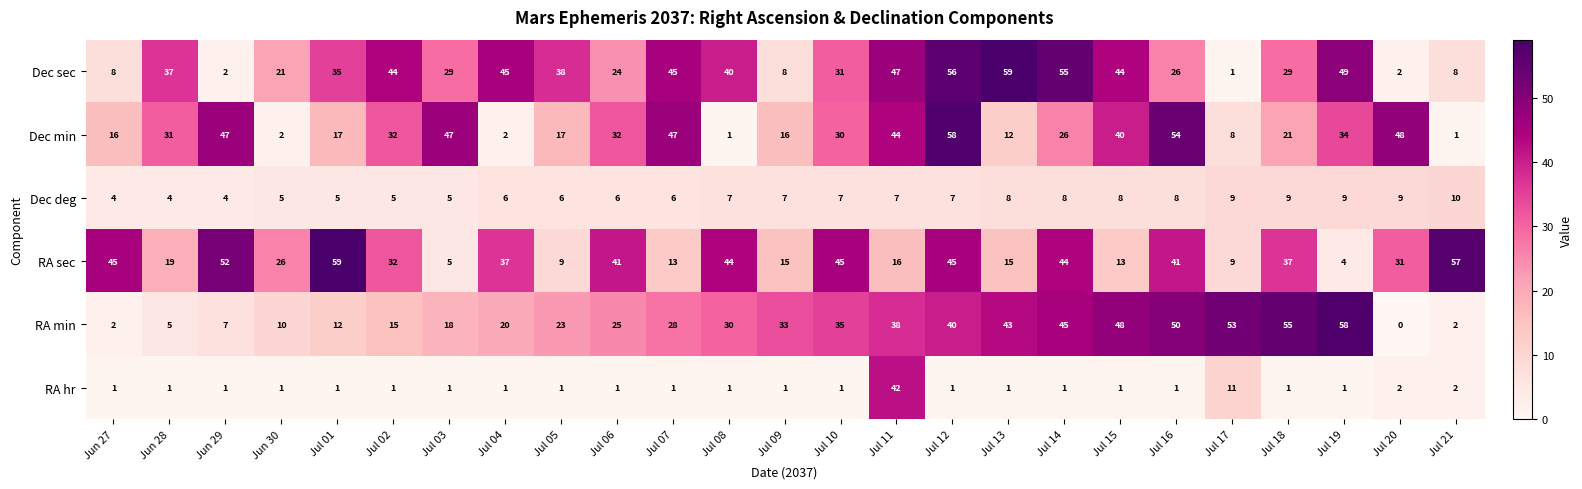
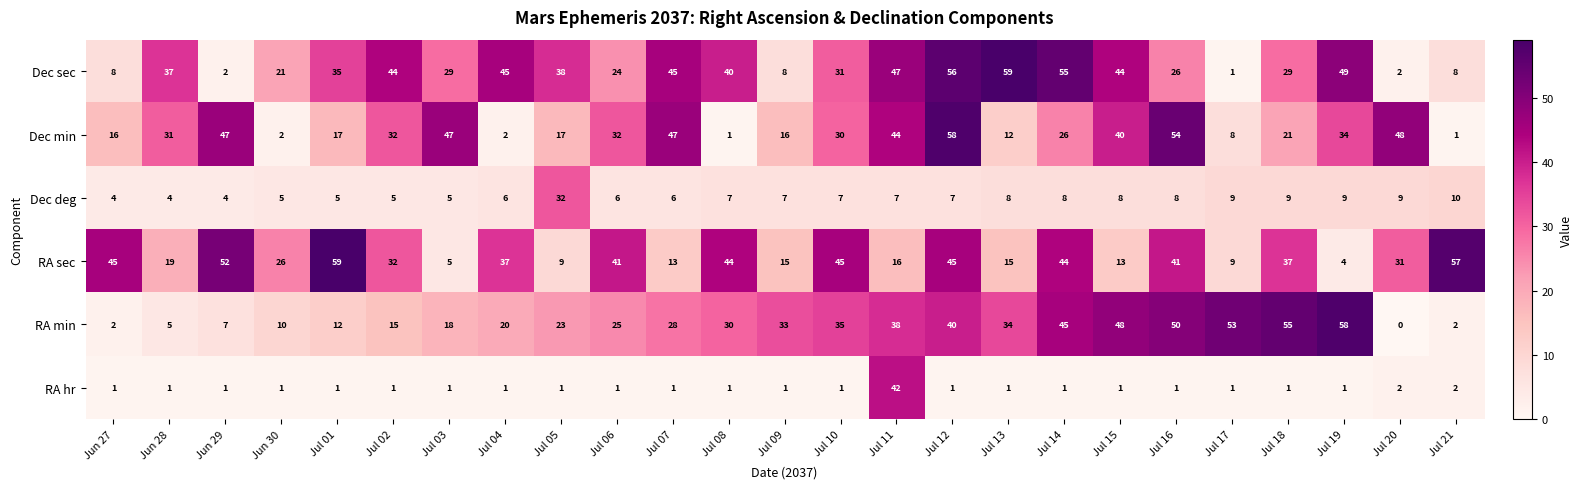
  {
    "Dec sec": {
      "Jun 27": 8,
      "Jun 28": 37,
      "Jun 29": 2,
      "Jun 30": 21,
      "Jul 01": 35,
      "Jul 02": 44,
      "Jul 03": 29,
      "Jul 04": 45,
      "Jul 05": 38,
      "Jul 06": 24,
      "Jul 07": 45,
      "Jul 08": 40,
      "Jul 09": 8,
      "Jul 10": 31,
      "Jul 11": 47,
      "Jul 12": 56,
      "Jul 13": 59,
      "Jul 14": 55,
      "Jul 15": 44,
      "Jul 16": 26,
      "Jul 17": 1,
      "Jul 18": 29,
      "Jul 19": 49,
      "Jul 20": 2,
      "Jul 21": 8
    },
    "Dec min": {
      "Jun 27": 16,
      "Jun 28": 31,
      "Jun 29": 47,
      "Jun 30": 2,
      "Jul 01": 17,
      "Jul 02": 32,
      "Jul 03": 47,
      "Jul 04": 2,
      "Jul 05": 17,
      "Jul 06": 32,
      "Jul 07": 47,
      "Jul 08": 1,
      "Jul 09": 16,
      "Jul 10": 30,
      "Jul 11": 44,
      "Jul 12": 58,
      "Jul 13": 12,
      "Jul 14": 26,
      "Jul 15": 40,
      "Jul 16": 54,
      "Jul 17": 8,
      "Jul 18": 21,
      "Jul 19": 34,
      "Jul 20": 48,
      "Jul 21": 1
    },
    "Dec deg": {
      "Jun 27": 4,
      "Jun 28": 4,
      "Jun 29": 4,
      "Jun 30": 5,
      "Jul 01": 5,
      "Jul 02": 5,
      "Jul 03": 5,
      "Jul 04": 6,
-     "Jul 05": 6,
+     "Jul 05": 32,
      "Jul 06": 6,
      "Jul 07": 6,
      "Jul 08": 7,
      "Jul 09": 7,
      "Jul 10": 7,
      "Jul 11": 7,
      "Jul 12": 7,
      "Jul 13": 8,
      "Jul 14": 8,
      "Jul 15": 8,
      "Jul 16": 8,
      "Jul 17": 9,
      "Jul 18": 9,
      "Jul 19": 9,
      "Jul 20": 9,
      "Jul 21": 10
    },
    "RA sec": {
      "Jun 27": 45,
      "Jun 28": 19,
      "Jun 29": 52,
      "Jun 30": 26,
      "Jul 01": 59,
      "Jul 02": 32,
      "Jul 03": 5,
      "Jul 04": 37,
      "Jul 05": 9,
      "Jul 06": 41,
      "Jul 07": 13,
      "Jul 08": 44,
      "Jul 09": 15,
      "Jul 10": 45,
      "Jul 11": 16,
      "Jul 12": 45,
      "Jul 13": 15,
      "Jul 14": 44,
      "Jul 15": 13,
      "Jul 16": 41,
      "Jul 17": 9,
      "Jul 18": 37,
      "Jul 19": 4,
      "Jul 20": 31,
      "Jul 21": 57
    },
    "RA min": {
      "Jun 27": 2,
      "Jun 28": 5,
      "Jun 29": 7,
      "Jun 30": 10,
      "Jul 01": 12,
      "Jul 02": 15,
      "Jul 03": 18,
      "Jul 04": 20,
      "Jul 05": 23,
      "Jul 06": 25,
      "Jul 07": 28,
      "Jul 08": 30,
      "Jul 09": 33,
      "Jul 10": 35,
      "Jul 11": 38,
      "Jul 12": 40,
-     "Jul 13": 43,
+     "Jul 13": 34,
      "Jul 14": 45,
      "Jul 15": 48,
      "Jul 16": 50,
      "Jul 17": 53,
      "Jul 18": 55,
      "Jul 19": 58,
      "Jul 20": 0,
      "Jul 21": 2
    },
    "RA hr": {
      "Jun 27": 1,
      "Jun 28": 1,
      "Jun 29": 1,
      "Jun 30": 1,
      "Jul 01": 1,
      "Jul 02": 1,
      "Jul 03": 1,
      "Jul 04": 1,
      "Jul 05": 1,
      "Jul 06": 1,
      "Jul 07": 1,
      "Jul 08": 1,
      "Jul 09": 1,
      "Jul 10": 1,
      "Jul 11": 42,
      "Jul 12": 1,
      "Jul 13": 1,
      "Jul 14": 1,
      "Jul 15": 1,
      "Jul 16": 1,
-     "Jul 17": 11,
+     "Jul 17": 1,
      "Jul 18": 1,
      "Jul 19": 1,
      "Jul 20": 2,
      "Jul 21": 2
    }
  }
